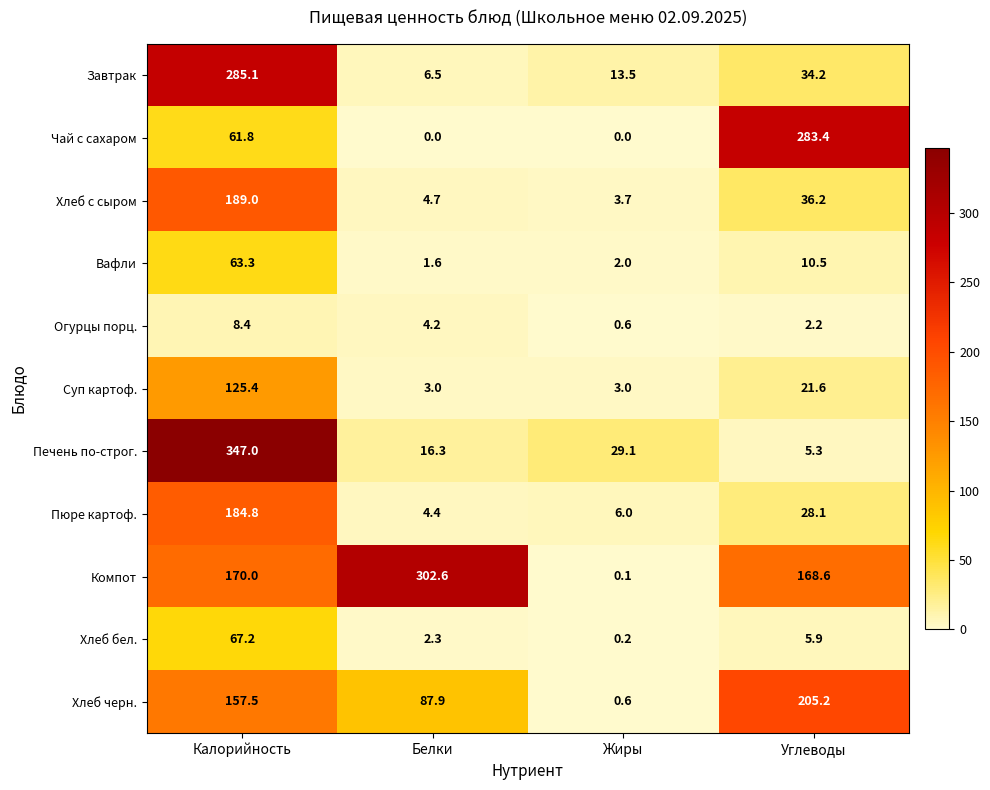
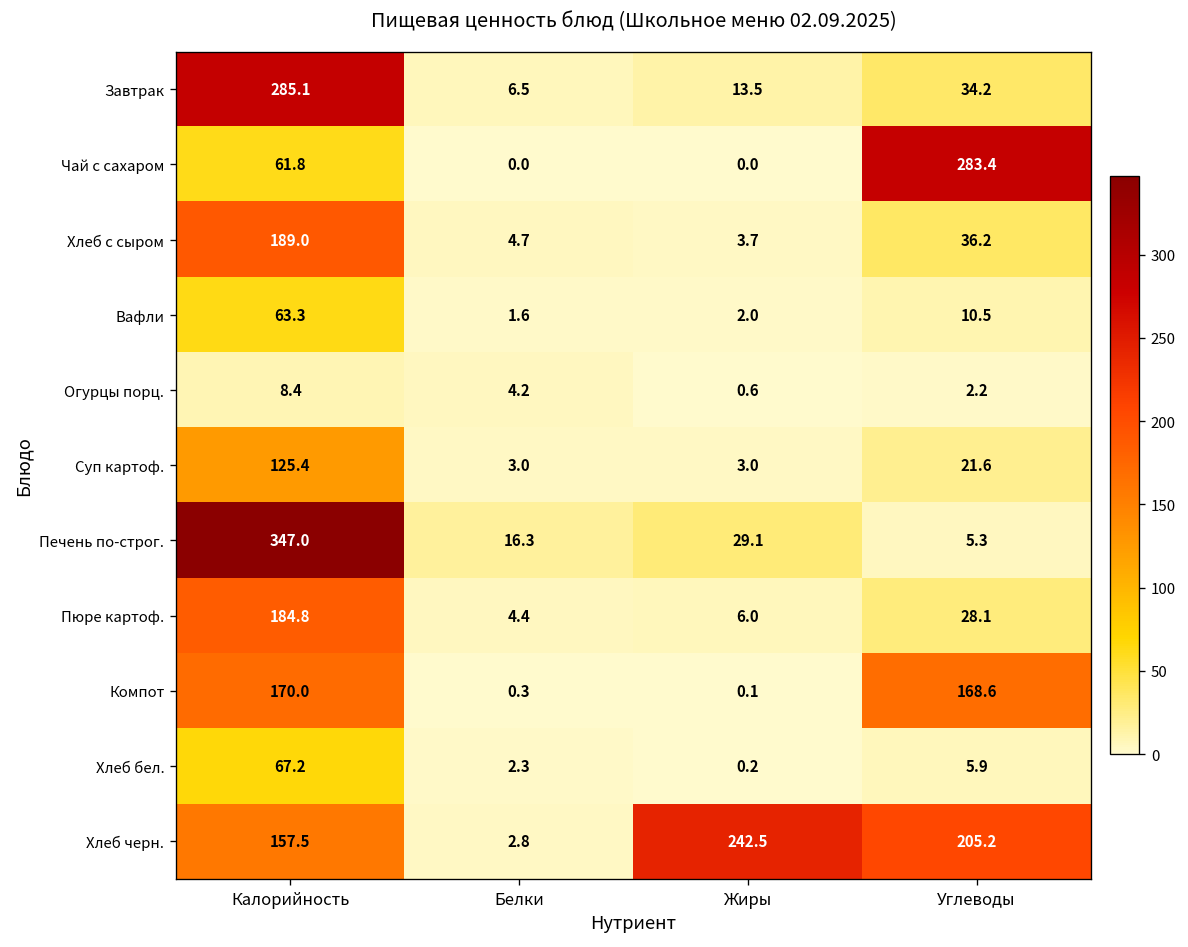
  {
    "Завтрак": {
      "Калорийность": 285.1,
      "Белки": 6.5,
      "Жиры": 13.5,
      "Углеводы": 34.2
    },
    "Чай с сахаром": {
      "Калорийность": 61.8,
      "Белки": 0.0,
      "Жиры": 0.0,
      "Углеводы": 283.4
    },
    "Хлеб с сыром": {
      "Калорийность": 189.0,
      "Белки": 4.7,
      "Жиры": 3.7,
      "Углеводы": 36.2
    },
    "Вафли": {
      "Калорийность": 63.3,
      "Белки": 1.6,
      "Жиры": 2.0,
      "Углеводы": 10.5
    },
    "Огурцы порц.": {
      "Калорийность": 8.4,
      "Белки": 4.2,
      "Жиры": 0.6,
      "Углеводы": 2.2
    },
    "Суп картоф.": {
      "Калорийность": 125.4,
      "Белки": 3.0,
      "Жиры": 3.0,
      "Углеводы": 21.6
    },
    "Печень по-строг.": {
      "Калорийность": 347.0,
      "Белки": 16.3,
      "Жиры": 29.1,
      "Углеводы": 5.3
    },
    "Пюре картоф.": {
      "Калорийность": 184.8,
      "Белки": 4.4,
      "Жиры": 6.0,
      "Углеводы": 28.1
    },
    "Компот": {
      "Калорийность": 170.0,
-     "Белки": 302.6,
+     "Белки": 0.3,
      "Жиры": 0.1,
      "Углеводы": 168.6
    },
    "Хлеб бел.": {
      "Калорийность": 67.2,
      "Белки": 2.3,
      "Жиры": 0.2,
      "Углеводы": 5.9
    },
    "Хлеб черн.": {
      "Калорийность": 157.5,
-     "Белки": 87.9,
-     "Жиры": 0.6,
+     "Белки": 2.8,
+     "Жиры": 242.5,
      "Углеводы": 205.2
    }
  }
